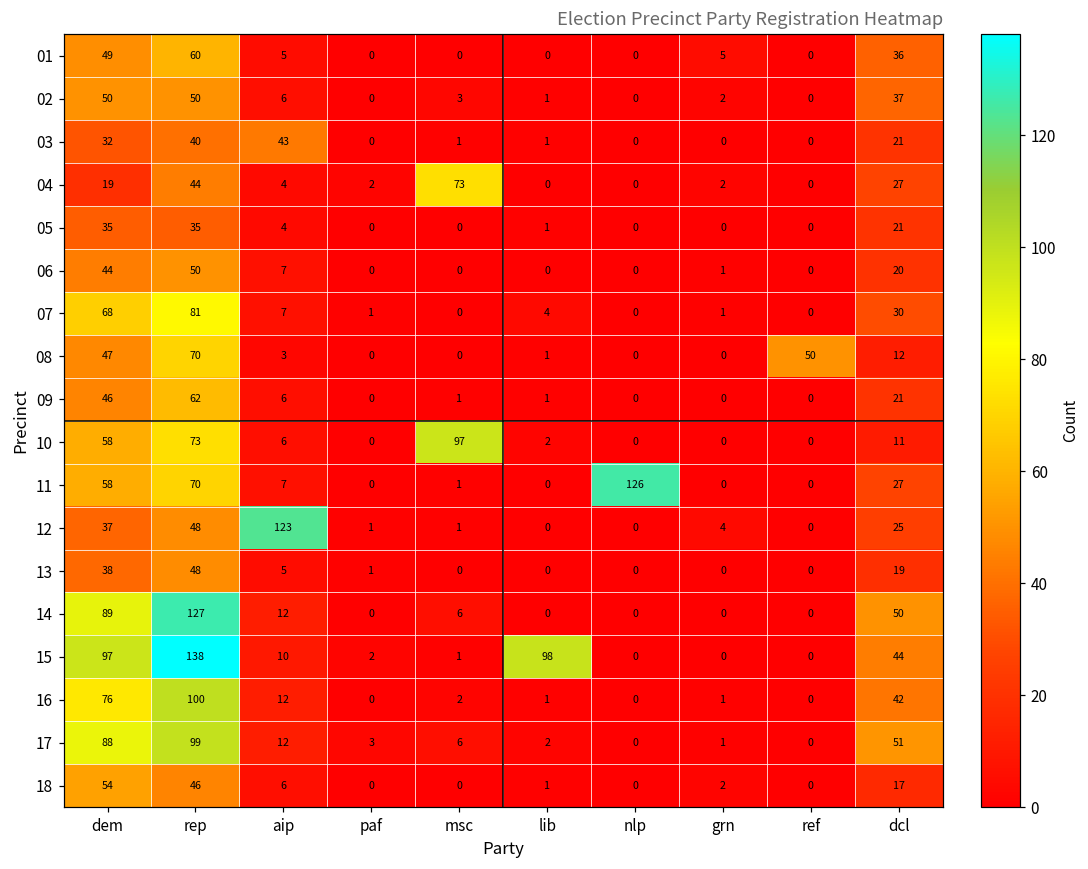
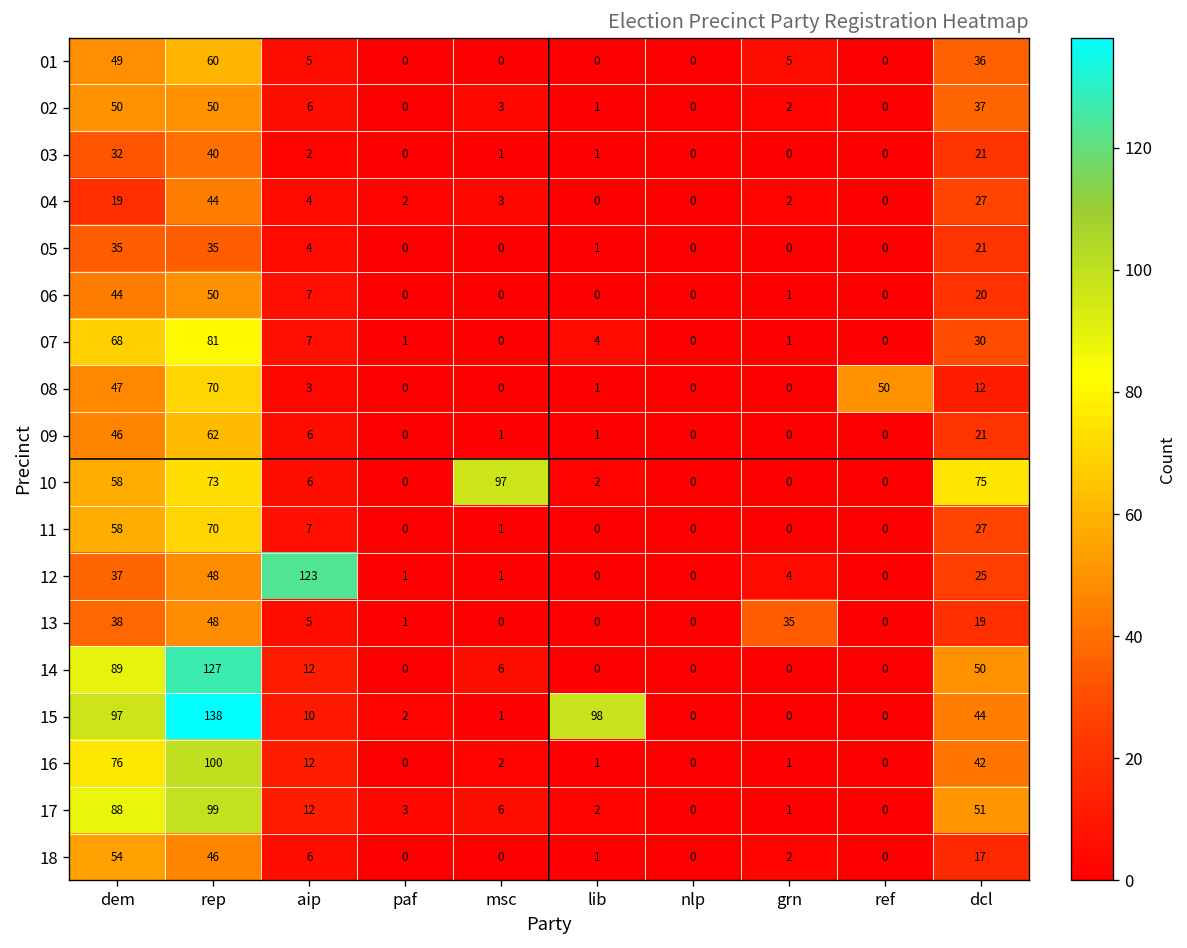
  {
    "01": {
      "dem": 49,
      "rep": 60,
      "aip": 5,
      "paf": 0,
      "msc": 0,
      "lib": 0,
      "nlp": 0,
      "grn": 5,
      "ref": 0,
      "dcl": 36
    },
    "02": {
      "dem": 50,
      "rep": 50,
      "aip": 6,
      "paf": 0,
      "msc": 3,
      "lib": 1,
      "nlp": 0,
      "grn": 2,
      "ref": 0,
      "dcl": 37
    },
    "03": {
      "dem": 32,
      "rep": 40,
-     "aip": 43,
+     "aip": 2,
      "paf": 0,
      "msc": 1,
      "lib": 1,
      "nlp": 0,
      "grn": 0,
      "ref": 0,
      "dcl": 21
    },
    "04": {
      "dem": 19,
      "rep": 44,
      "aip": 4,
      "paf": 2,
-     "msc": 73,
+     "msc": 3,
      "lib": 0,
      "nlp": 0,
      "grn": 2,
      "ref": 0,
      "dcl": 27
    },
    "05": {
      "dem": 35,
      "rep": 35,
      "aip": 4,
      "paf": 0,
      "msc": 0,
      "lib": 1,
      "nlp": 0,
      "grn": 0,
      "ref": 0,
      "dcl": 21
    },
    "06": {
      "dem": 44,
      "rep": 50,
      "aip": 7,
      "paf": 0,
      "msc": 0,
      "lib": 0,
      "nlp": 0,
      "grn": 1,
      "ref": 0,
      "dcl": 20
    },
    "07": {
      "dem": 68,
      "rep": 81,
      "aip": 7,
      "paf": 1,
      "msc": 0,
      "lib": 4,
      "nlp": 0,
      "grn": 1,
      "ref": 0,
      "dcl": 30
    },
    "08": {
      "dem": 47,
      "rep": 70,
      "aip": 3,
      "paf": 0,
      "msc": 0,
      "lib": 1,
      "nlp": 0,
      "grn": 0,
      "ref": 50,
      "dcl": 12
    },
    "09": {
      "dem": 46,
      "rep": 62,
      "aip": 6,
      "paf": 0,
      "msc": 1,
      "lib": 1,
      "nlp": 0,
      "grn": 0,
      "ref": 0,
      "dcl": 21
    },
    "10": {
      "dem": 58,
      "rep": 73,
      "aip": 6,
      "paf": 0,
      "msc": 97,
      "lib": 2,
      "nlp": 0,
      "grn": 0,
      "ref": 0,
-     "dcl": 11
+     "dcl": 75
    },
    "11": {
      "dem": 58,
      "rep": 70,
      "aip": 7,
      "paf": 0,
      "msc": 1,
      "lib": 0,
-     "nlp": 126,
+     "nlp": 0,
      "grn": 0,
      "ref": 0,
      "dcl": 27
    },
    "12": {
      "dem": 37,
      "rep": 48,
      "aip": 123,
      "paf": 1,
      "msc": 1,
      "lib": 0,
      "nlp": 0,
      "grn": 4,
      "ref": 0,
      "dcl": 25
    },
    "13": {
      "dem": 38,
      "rep": 48,
      "aip": 5,
      "paf": 1,
      "msc": 0,
      "lib": 0,
      "nlp": 0,
-     "grn": 0,
+     "grn": 35,
      "ref": 0,
      "dcl": 19
    },
    "14": {
      "dem": 89,
      "rep": 127,
      "aip": 12,
      "paf": 0,
      "msc": 6,
      "lib": 0,
      "nlp": 0,
      "grn": 0,
      "ref": 0,
      "dcl": 50
    },
    "15": {
      "dem": 97,
      "rep": 138,
      "aip": 10,
      "paf": 2,
      "msc": 1,
      "lib": 98,
      "nlp": 0,
      "grn": 0,
      "ref": 0,
      "dcl": 44
    },
    "16": {
      "dem": 76,
      "rep": 100,
      "aip": 12,
      "paf": 0,
      "msc": 2,
      "lib": 1,
      "nlp": 0,
      "grn": 1,
      "ref": 0,
      "dcl": 42
    },
    "17": {
      "dem": 88,
      "rep": 99,
      "aip": 12,
      "paf": 3,
      "msc": 6,
      "lib": 2,
      "nlp": 0,
      "grn": 1,
      "ref": 0,
      "dcl": 51
    },
    "18": {
      "dem": 54,
      "rep": 46,
      "aip": 6,
      "paf": 0,
      "msc": 0,
      "lib": 1,
      "nlp": 0,
      "grn": 2,
      "ref": 0,
      "dcl": 17
    }
  }
